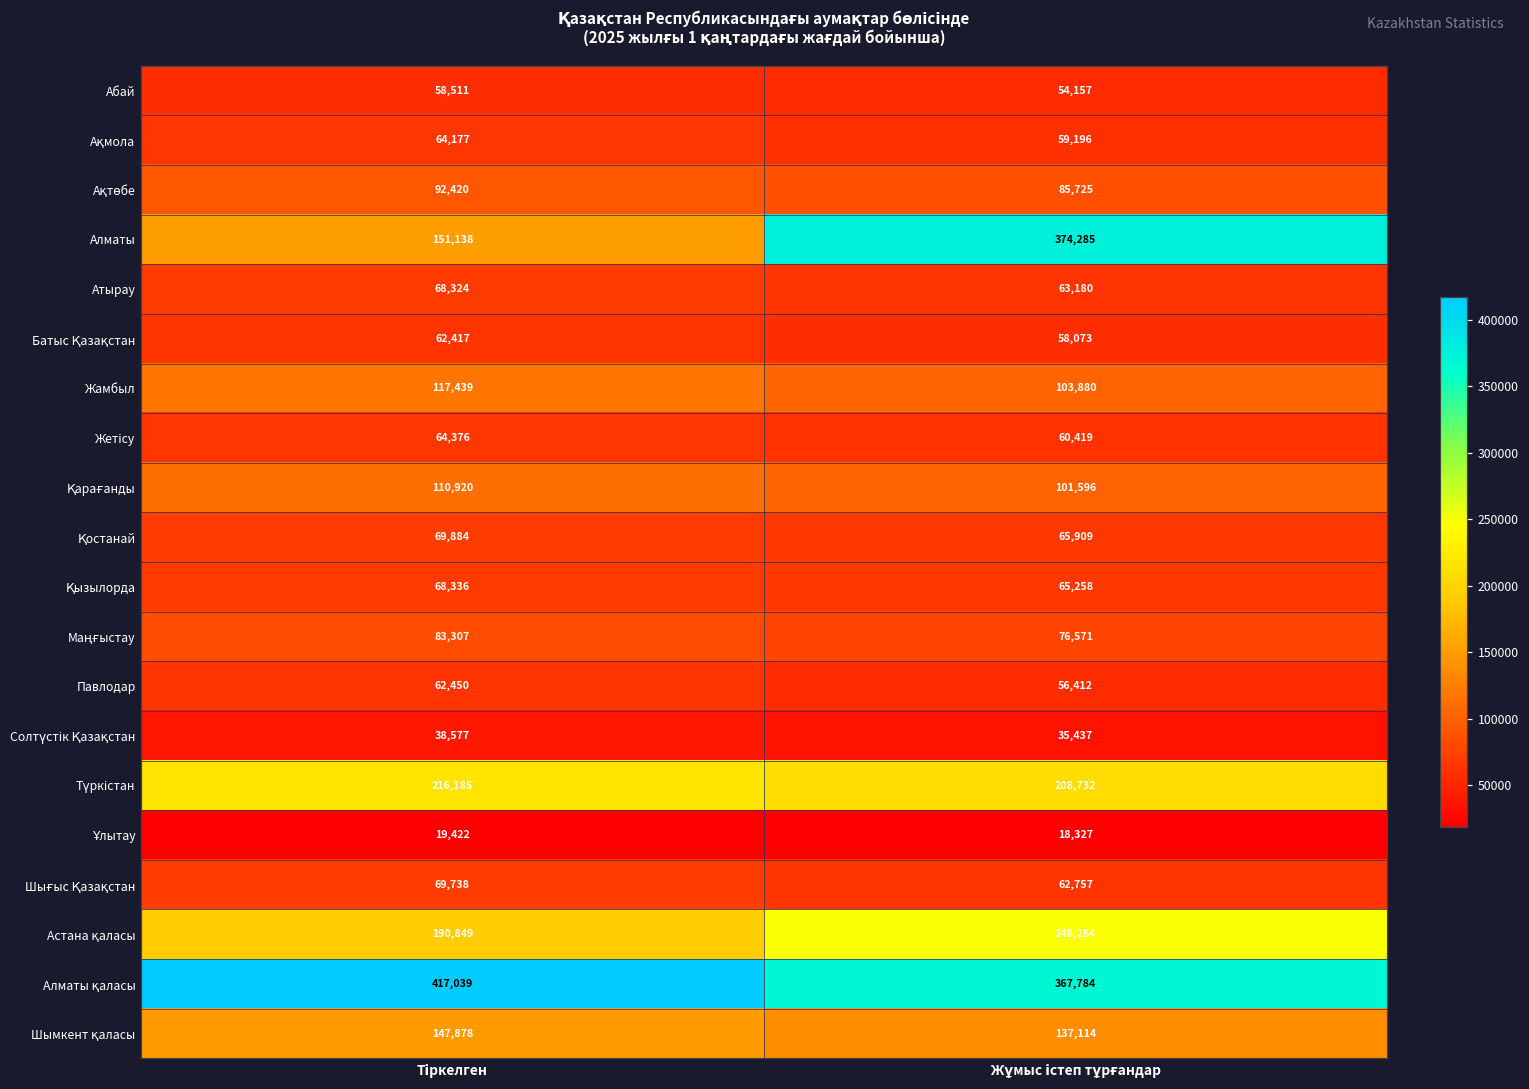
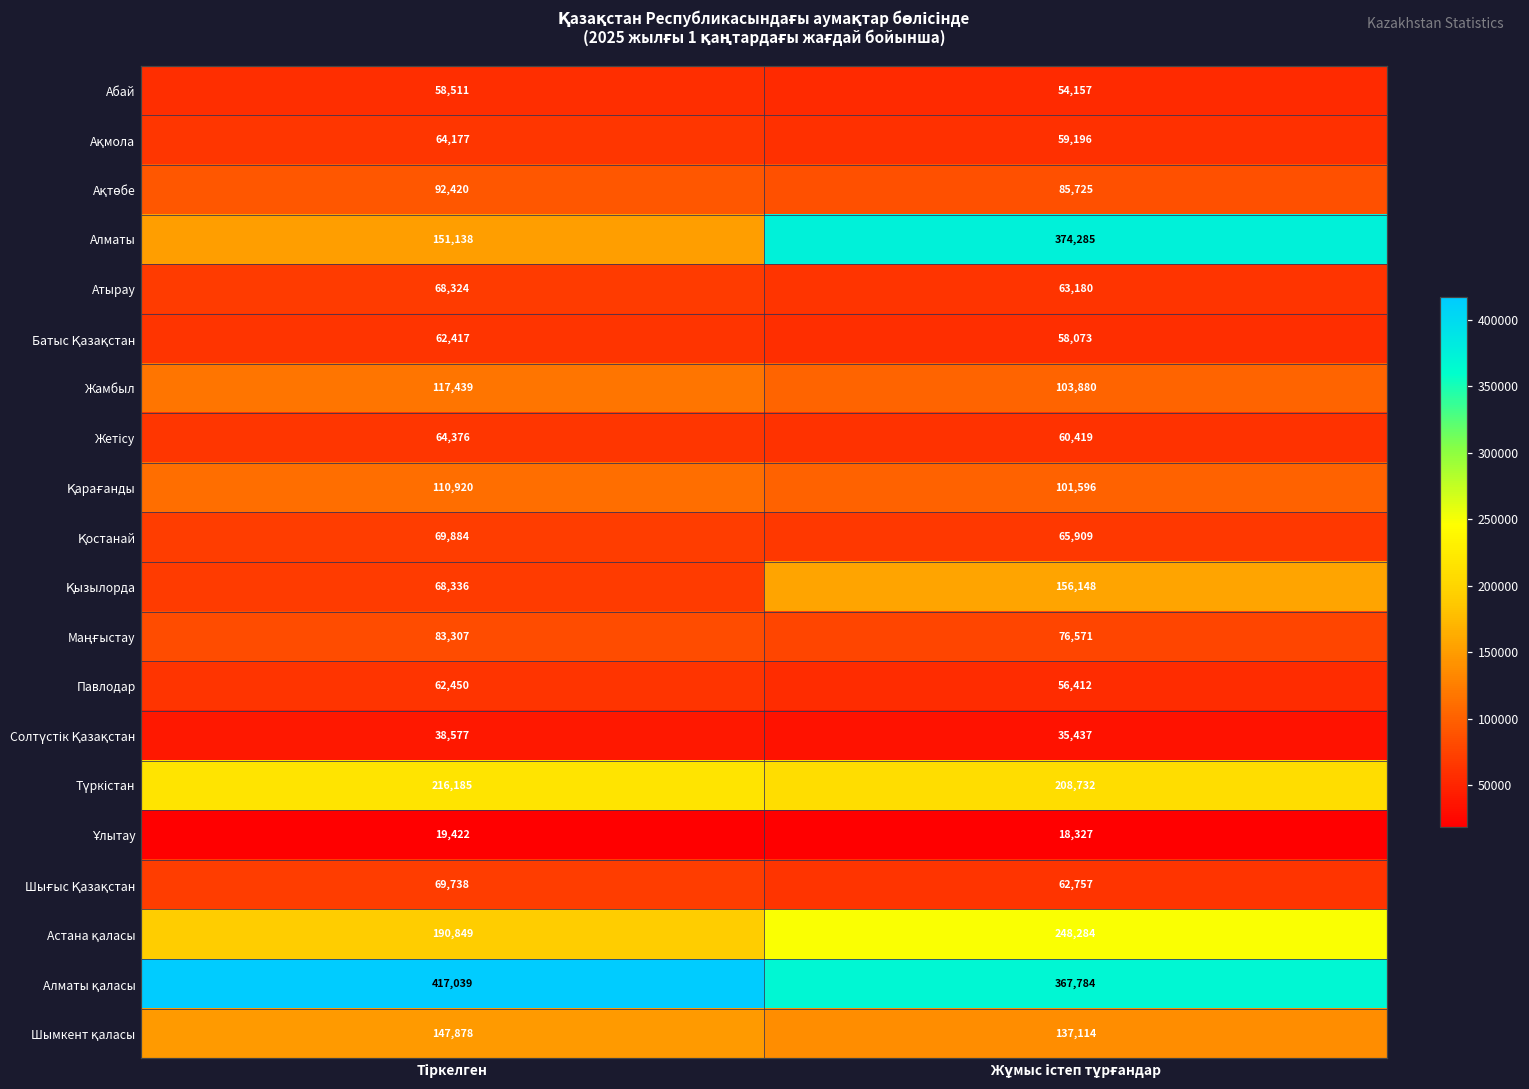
  {
    "Абай": {
      "Тіркелген": "58,511",
      "Жұмыс істеп тұрғандар": "54,157"
    },
    "Ақмола": {
      "Тіркелген": "64,177",
      "Жұмыс істеп тұрғандар": "59,196"
    },
    "Ақтөбе": {
      "Тіркелген": "92,420",
      "Жұмыс істеп тұрғандар": "85,725"
    },
    "Алматы": {
      "Тіркелген": "151,138",
      "Жұмыс істеп тұрғандар": "374,285"
    },
    "Атырау": {
      "Тіркелген": "68,324",
      "Жұмыс істеп тұрғандар": "63,180"
    },
    "Батыс Қазақстан": {
      "Тіркелген": "62,417",
      "Жұмыс істеп тұрғандар": "58,073"
    },
    "Жамбыл": {
      "Тіркелген": "117,439",
      "Жұмыс істеп тұрғандар": "103,880"
    },
    "Жетісу": {
      "Тіркелген": "64,376",
      "Жұмыс істеп тұрғандар": "60,419"
    },
    "Қарағанды": {
      "Тіркелген": "110,920",
      "Жұмыс істеп тұрғандар": "101,596"
    },
    "Қостанай": {
      "Тіркелген": "69,884",
      "Жұмыс істеп тұрғандар": "65,909"
    },
    "Қызылорда": {
      "Тіркелген": "68,336",
-     "Жұмыс істеп тұрғандар": "65,258"
+     "Жұмыс істеп тұрғандар": "156,148"
    },
    "Маңғыстау": {
      "Тіркелген": "83,307",
      "Жұмыс істеп тұрғандар": "76,571"
    },
    "Павлодар": {
      "Тіркелген": "62,450",
      "Жұмыс істеп тұрғандар": "56,412"
    },
    "Солтүстік Қазақстан": {
      "Тіркелген": "38,577",
      "Жұмыс істеп тұрғандар": "35,437"
    },
    "Түркістан": {
      "Тіркелген": "216,185",
      "Жұмыс істеп тұрғандар": "208,732"
    },
    "Ұлытау": {
      "Тіркелген": "19,422",
      "Жұмыс істеп тұрғандар": "18,327"
    },
    "Шығыс Қазақстан": {
      "Тіркелген": "69,738",
      "Жұмыс істеп тұрғандар": "62,757"
    },
    "Астана қаласы": {
      "Тіркелген": "190,849",
      "Жұмыс істеп тұрғандар": "248,284"
    },
    "Алматы қаласы": {
      "Тіркелген": "417,039",
      "Жұмыс істеп тұрғандар": "367,784"
    },
    "Шымкент қаласы": {
      "Тіркелген": "147,878",
      "Жұмыс істеп тұрғандар": "137,114"
    }
  }
